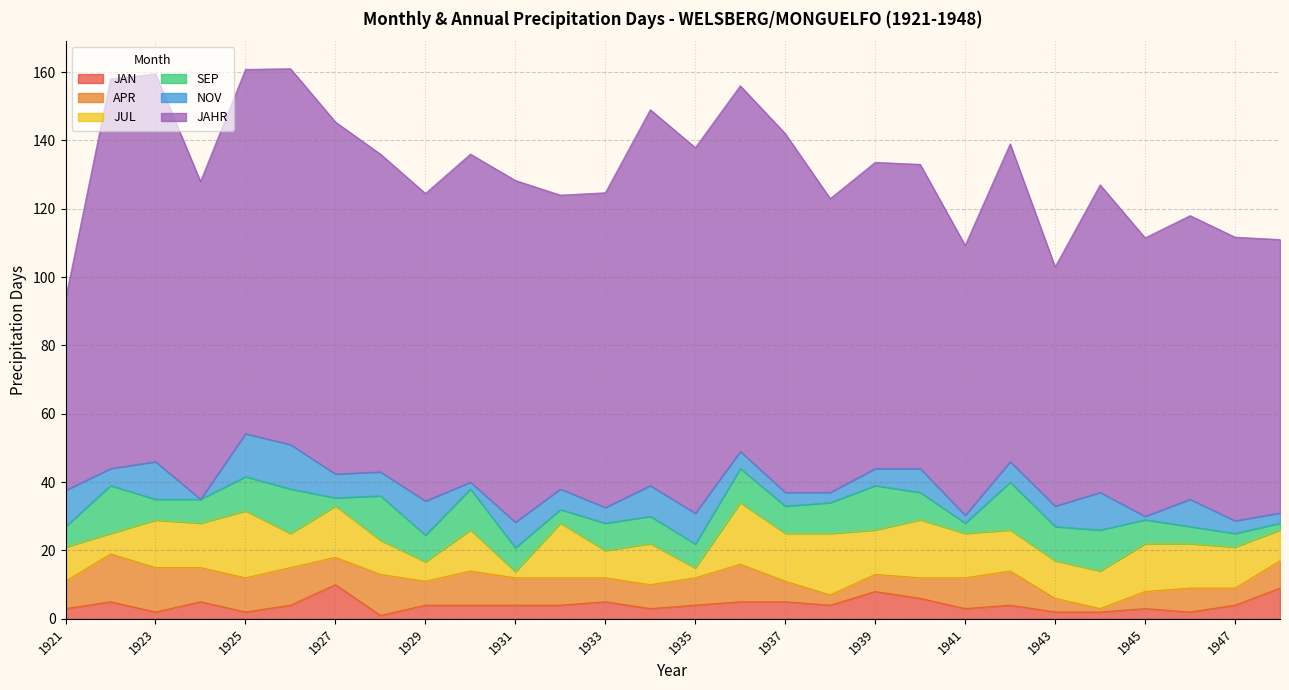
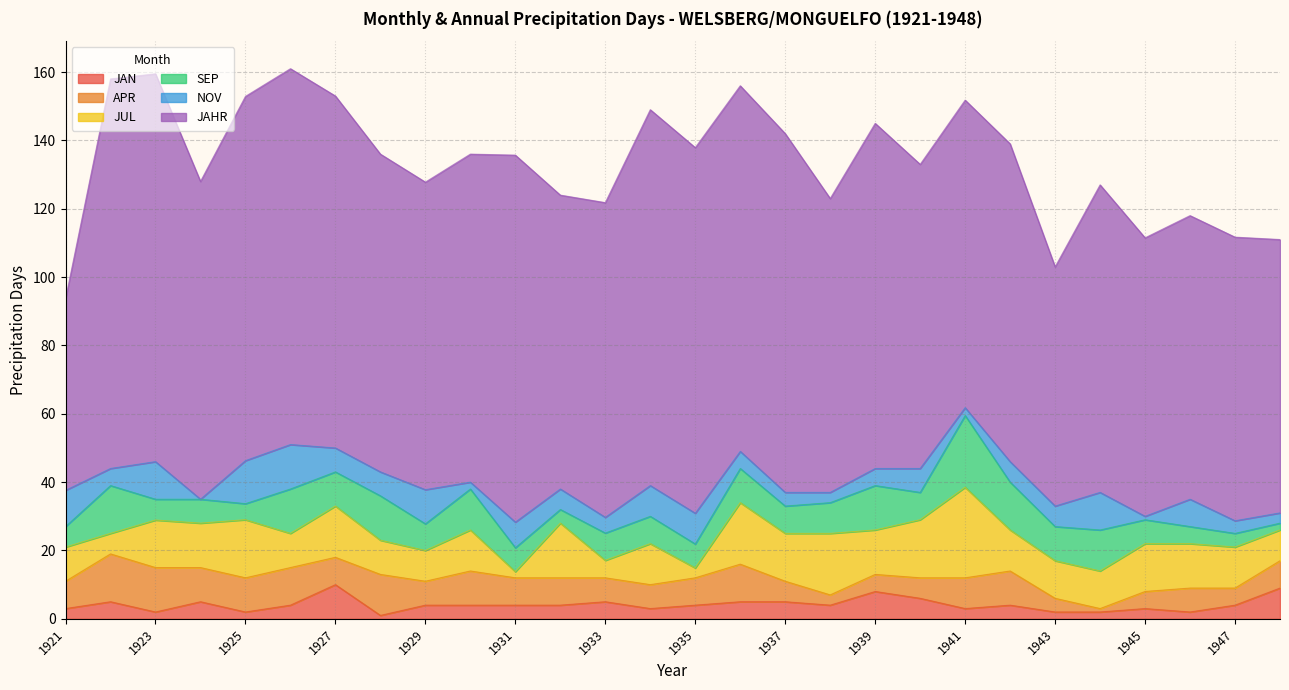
  {
    "JUL": {
      "1921": 10,
      "1923": 14,
-     "1925": 20,
+     "1925": 17,
      "1927": 15,
-     "1929": 6,
+     "1929": 9,
      "1931": 2,
-     "1933": 8,
+     "1933": 5,
      "1935": 3,
      "1937": 14,
      "1939": 13,
-     "1941": 13,
+     "1941": 27,
      "1943": 11,
      "1945": 14,
      "1947": 12
    },
    "SEP": {
      "1921": 6,
      "1923": 6,
-     "1925": 10,
-     "1927": 2,
+     "1925": 5,
+     "1927": 10,
      "1929": 8,
      "1931": 7,
      "1933": 8,
      "1935": 7,
      "1937": 8,
      "1939": 13,
-     "1941": 3,
+     "1941": 21,
      "1943": 10,
      "1945": 7,
      "1947": 4
    },
    "NOV": {
      "1921": 11,
      "1923": 11,
      "1925": 13,
      "1927": 7,
      "1929": 10,
      "1931": 8,
      "1933": 5,
      "1935": 9,
      "1937": 4,
      "1939": 5,
      "1941": 2,
      "1943": 6,
      "1945": 1,
      "1947": 4
    },
    "JAHR": {
      "1921": 56,
      "1925": 107,
      "1927": 103,
      "1929": 90,
-     "1931": 100,
+     "1931": 107,
      "1933": 92,
      "1935": 107,
      "1937": 105,
-     "1939": 90,
-     "1941": 79,
+     "1939": 101,
+     "1941": 90,
      "1943": 70,
      "1945": 82,
      "1947": 83
    }
  }
